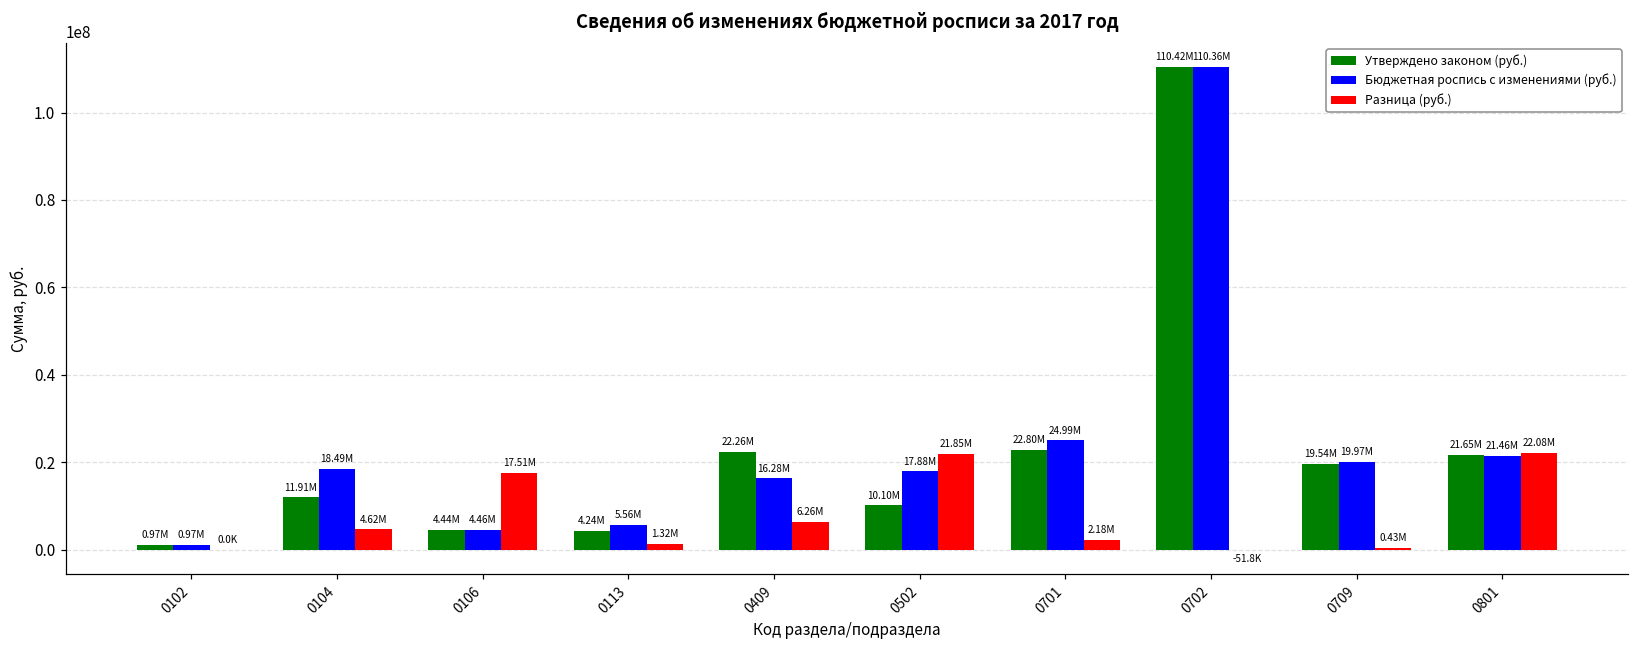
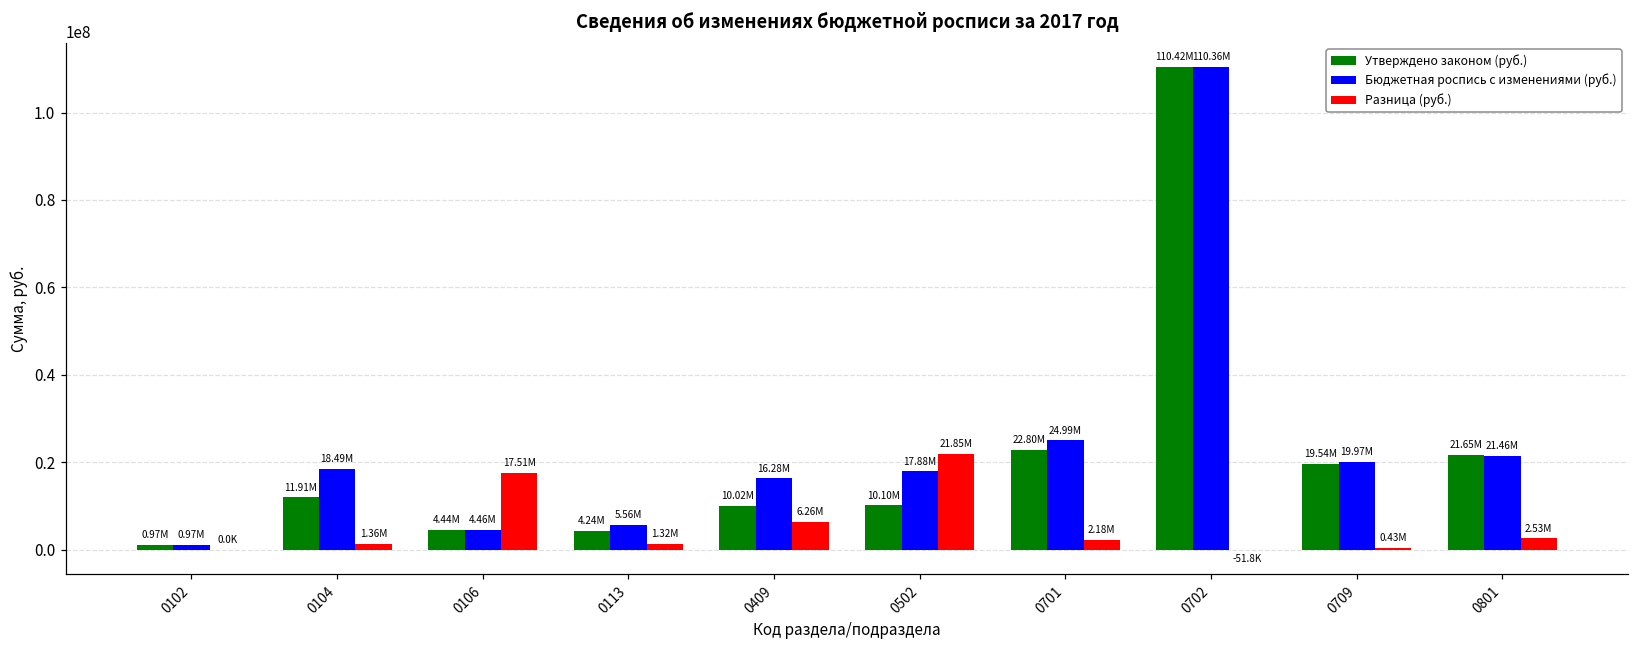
  {
    "Утверждено законом (руб.)": {
      "0102": "0.97M",
      "0104": "11.91M",
      "0106": "4.44M",
      "0113": "4.24M",
-     "0409": "22.26M",
+     "0409": "10.02M",
      "0502": "10.10M",
      "0701": "22.80M",
      "0702": "110.42M",
      "0709": "19.54M",
      "0801": "21.65M"
    },
    "Бюджетная роспись с изменениями (руб.)": {
      "0102": "0.97M",
      "0104": "18.49M",
      "0106": "4.46M",
      "0113": "5.56M",
      "0409": "16.28M",
      "0502": "17.88M",
      "0701": "24.99M",
      "0702": "110.36M",
      "0709": "19.97M",
      "0801": "21.46M"
    },
    "Разница (руб.)": {
      "0102": "0.0K",
-     "0104": "4.62M",
+     "0104": "1.36M",
      "0106": "17.51M",
      "0113": "1.32M",
      "0409": "6.26M",
      "0502": "21.85M",
      "0701": "2.18M",
      "0702": "-51.8K",
      "0709": "0.43M",
-     "0801": "22.08M"
+     "0801": "2.53M"
    }
  }
